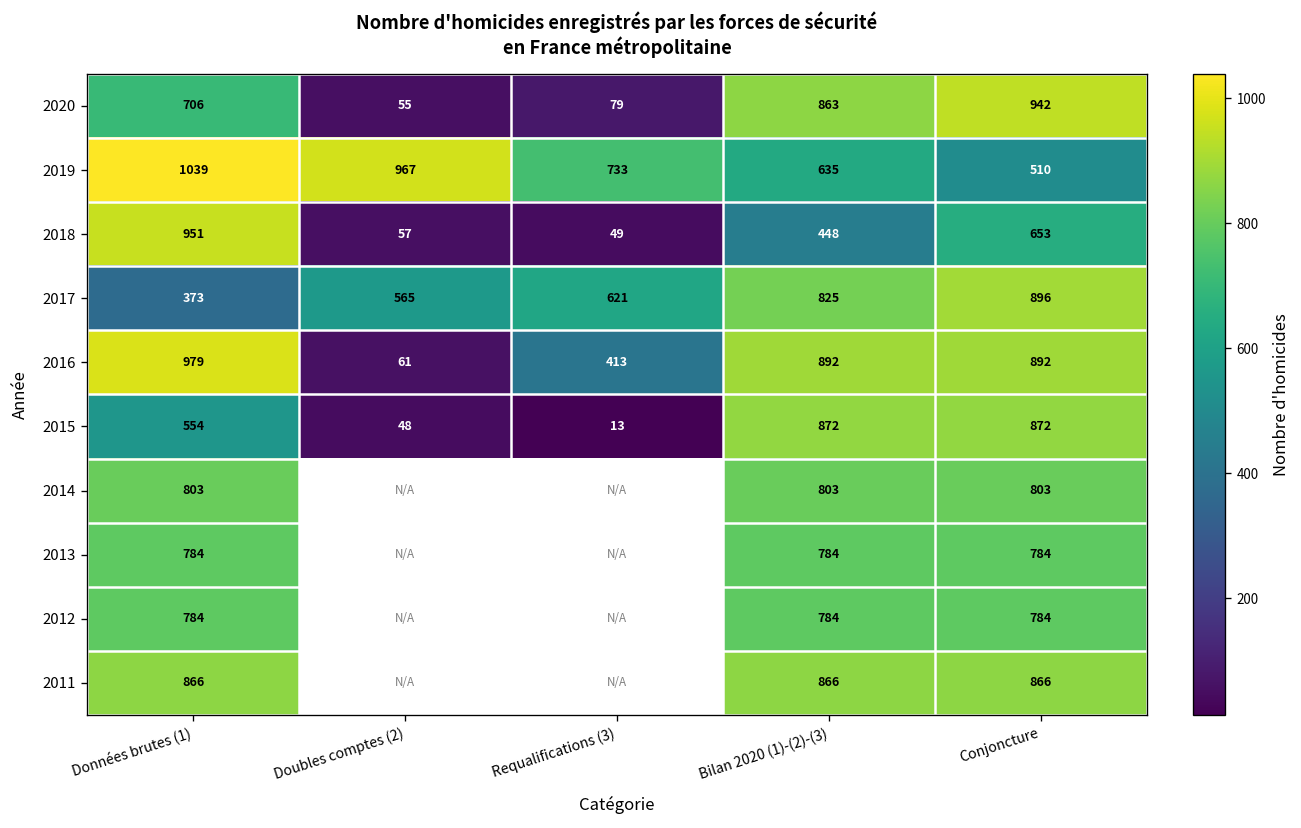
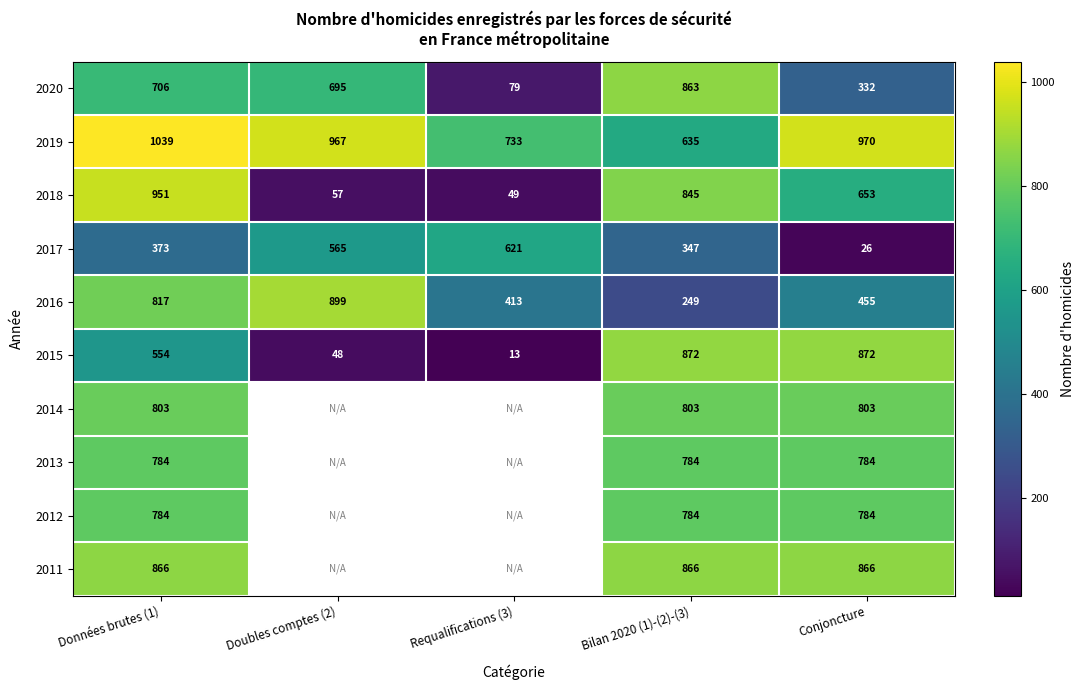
  {
    "2020": {
      "Données brutes (1)": 706,
-     "Doubles comptes (2)": 55,
+     "Doubles comptes (2)": 695,
      "Requalifications (3)": 79,
      "Bilan 2020 (1)-(2)-(3)": 863,
-     "Conjoncture": 942
+     "Conjoncture": 332
    },
    "2019": {
      "Données brutes (1)": 1039,
      "Doubles comptes (2)": 967,
      "Requalifications (3)": 733,
      "Bilan 2020 (1)-(2)-(3)": 635,
-     "Conjoncture": 510
+     "Conjoncture": 970
    },
    "2018": {
      "Données brutes (1)": 951,
      "Doubles comptes (2)": 57,
      "Requalifications (3)": 49,
-     "Bilan 2020 (1)-(2)-(3)": 448,
+     "Bilan 2020 (1)-(2)-(3)": 845,
      "Conjoncture": 653
    },
    "2017": {
      "Données brutes (1)": 373,
      "Doubles comptes (2)": 565,
      "Requalifications (3)": 621,
-     "Bilan 2020 (1)-(2)-(3)": 825,
-     "Conjoncture": 896
+     "Bilan 2020 (1)-(2)-(3)": 347,
+     "Conjoncture": 26
    },
    "2016": {
-     "Données brutes (1)": 979,
-     "Doubles comptes (2)": 61,
+     "Données brutes (1)": 817,
+     "Doubles comptes (2)": 899,
      "Requalifications (3)": 413,
-     "Bilan 2020 (1)-(2)-(3)": 892,
-     "Conjoncture": 892
+     "Bilan 2020 (1)-(2)-(3)": 249,
+     "Conjoncture": 455
    },
    "2015": {
      "Données brutes (1)": 554,
      "Doubles comptes (2)": 48,
      "Requalifications (3)": 13,
      "Bilan 2020 (1)-(2)-(3)": 872,
      "Conjoncture": 872
    },
    "2014": {
      "Données brutes (1)": 803,
      "Bilan 2020 (1)-(2)-(3)": 803,
      "Conjoncture": 803
    },
    "2013": {
      "Données brutes (1)": 784,
      "Bilan 2020 (1)-(2)-(3)": 784,
      "Conjoncture": 784
    },
    "2012": {
      "Données brutes (1)": 784,
      "Bilan 2020 (1)-(2)-(3)": 784,
      "Conjoncture": 784
    },
    "2011": {
      "Données brutes (1)": 866,
      "Bilan 2020 (1)-(2)-(3)": 866,
      "Conjoncture": 866
    }
  }
